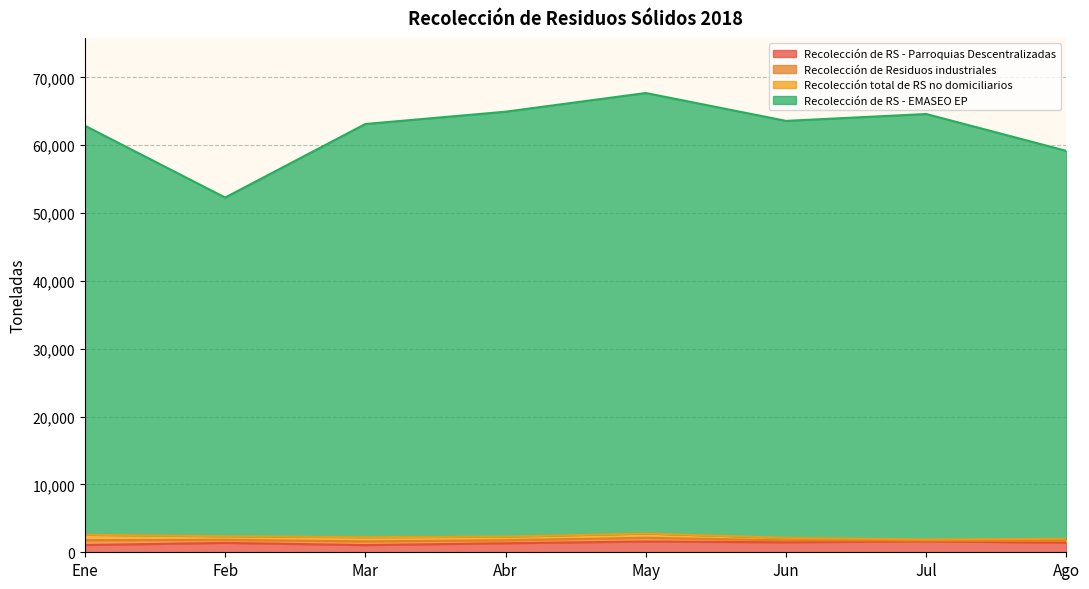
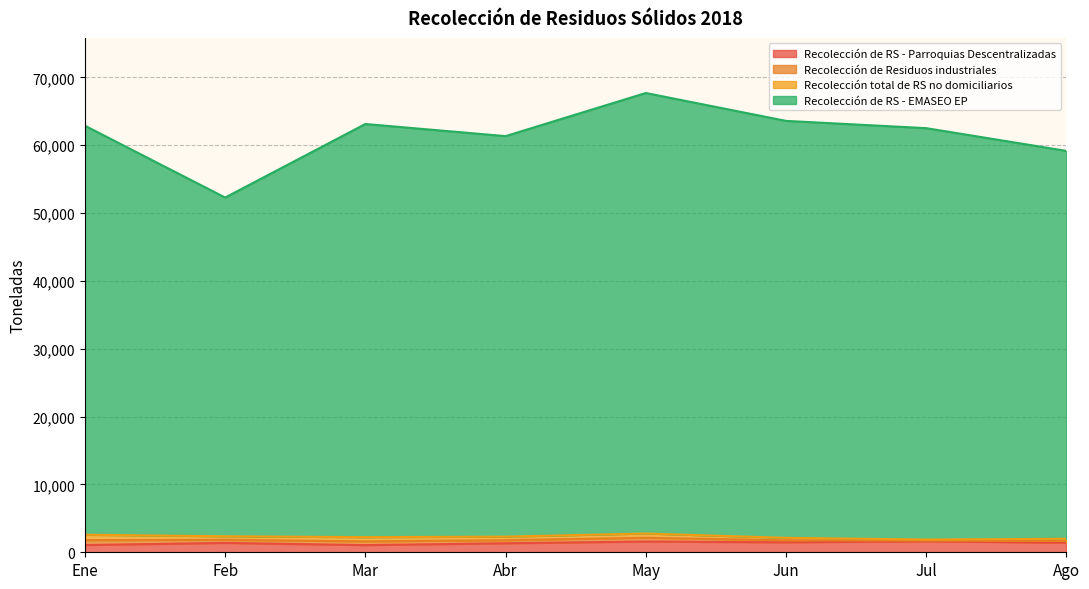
  {
    "Recolección de RS - EMASEO EP": {
      "Ene": "60,000",
      "Feb": "50,000",
      "Mar": "61,000",
-     "Abr": "63,000",
+     "Abr": "59,000",
      "May": "65,000",
      "Jun": "61,000",
-     "Jul": "63,000",
+     "Jul": "61,000",
      "Ago": "57,000"
    }
  }
